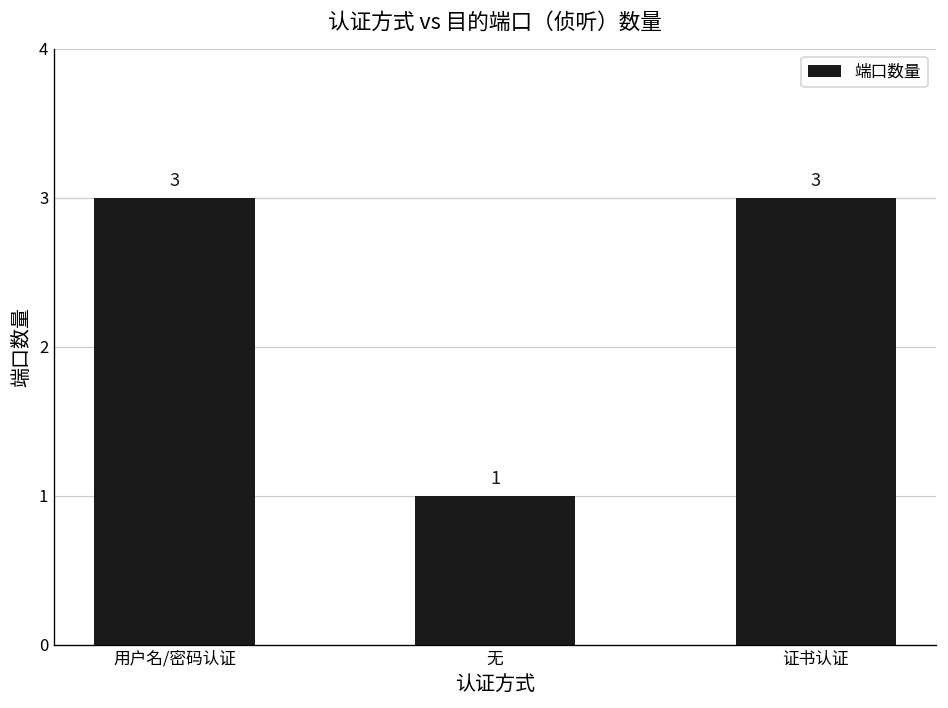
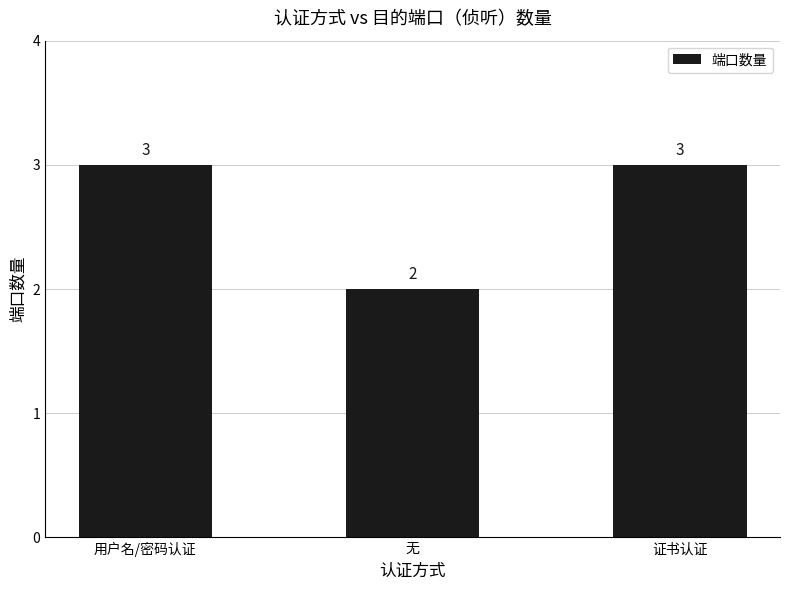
  {
    "用户名/密码认证": 3,
-   "无": 1,
+   "无": 2,
    "证书认证": 3
  }
